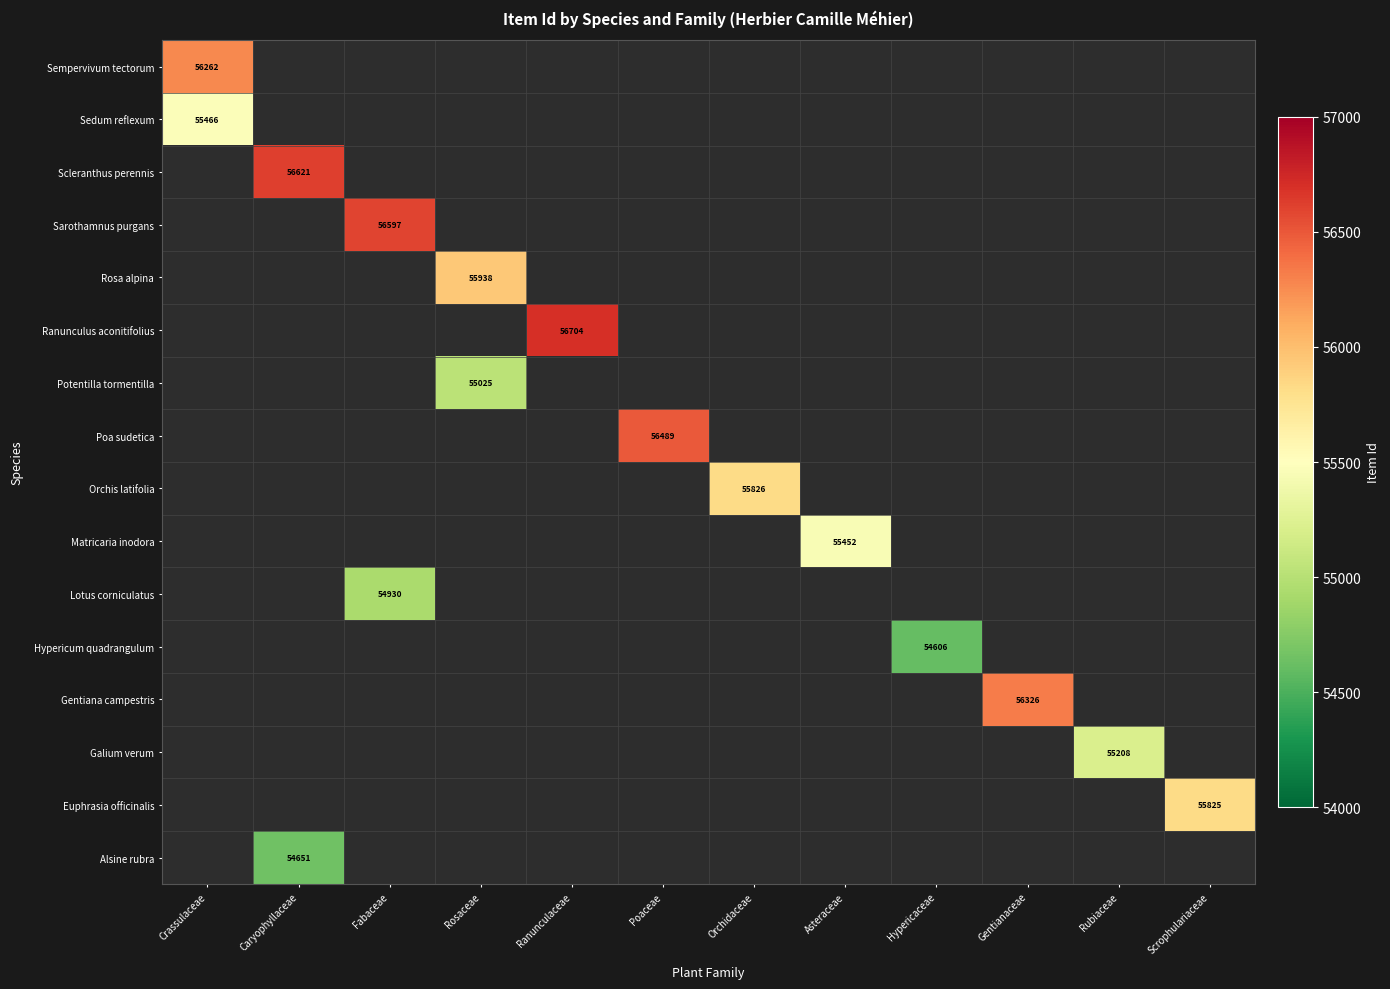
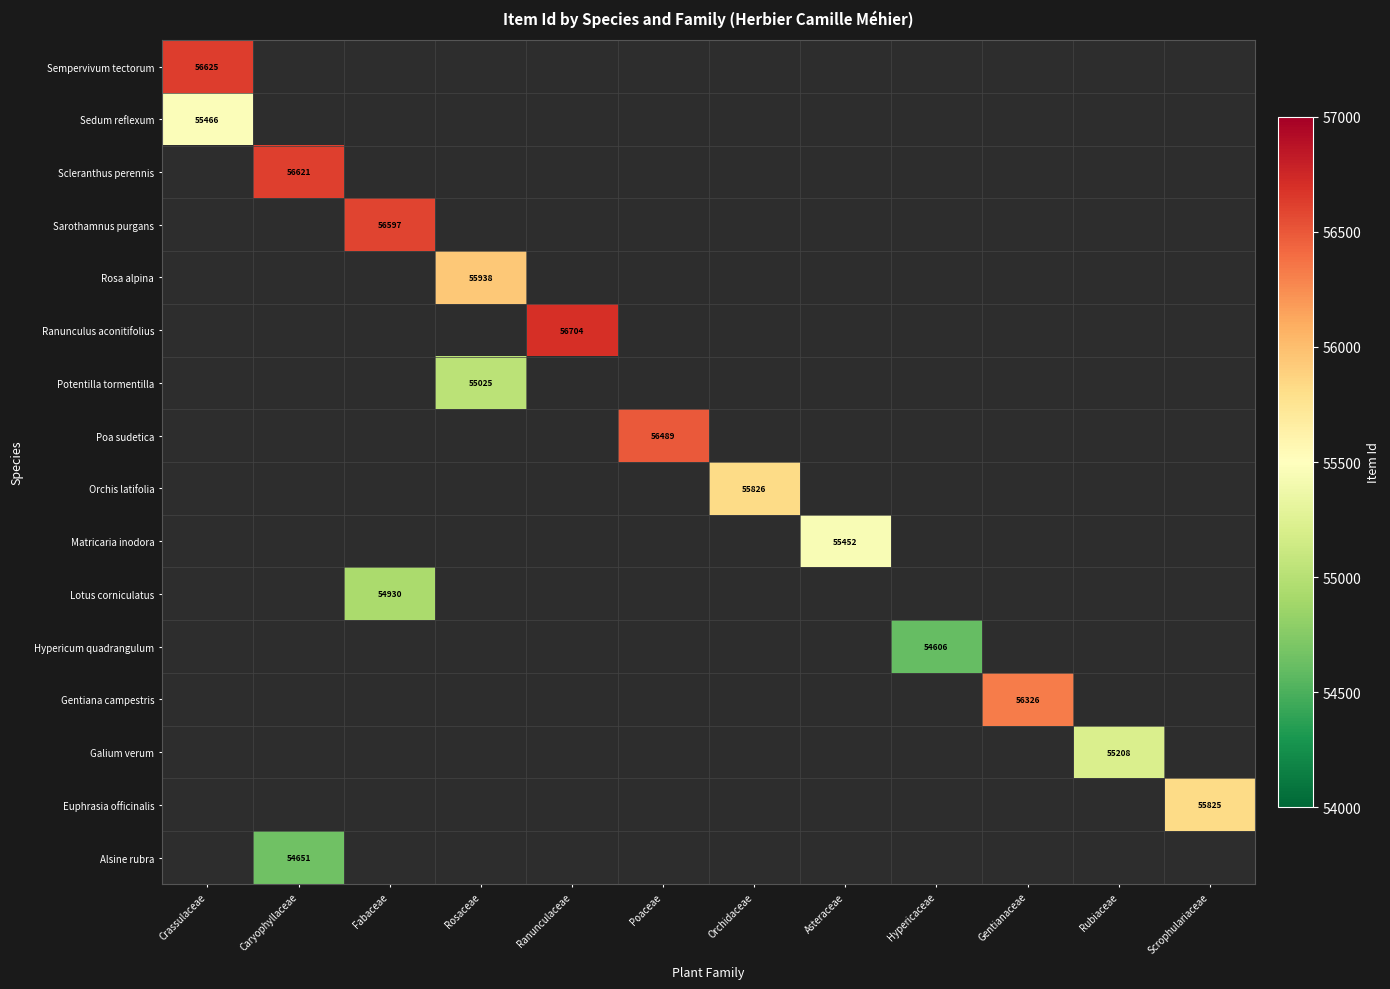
  {
    "Sempervivum tectorum": {
-     "Crassulaceae": 56262
+     "Crassulaceae": 56625
    },
    "Sedum reflexum": {
      "Crassulaceae": 55466
    },
    "Scleranthus perennis": {
      "Caryophyllaceae": 56621
    },
    "Sarothamnus purgans": {
      "Fabaceae": 56597
    },
    "Rosa alpina": {
      "Rosaceae": 55938
    },
    "Ranunculus aconitifolius": {
      "Ranunculaceae": 56704
    },
    "Potentilla tormentilla": {
      "Rosaceae": 55025
    },
    "Poa sudetica": {
      "Poaceae": 56489
    },
    "Orchis latifolia": {
      "Orchidaceae": 55826
    },
    "Matricaria inodora": {
      "Asteraceae": 55452
    },
    "Lotus corniculatus": {
      "Fabaceae": 54930
    },
    "Hypericum quadrangulum": {
      "Hypericaceae": 54606
    },
    "Gentiana campestris": {
      "Gentianaceae": 56326
    },
    "Galium verum": {
      "Rubiaceae": 55208
    },
    "Euphrasia officinalis": {
      "Scrophulariaceae": 55825
    },
    "Alsine rubra": {
      "Caryophyllaceae": 54651
    }
  }
